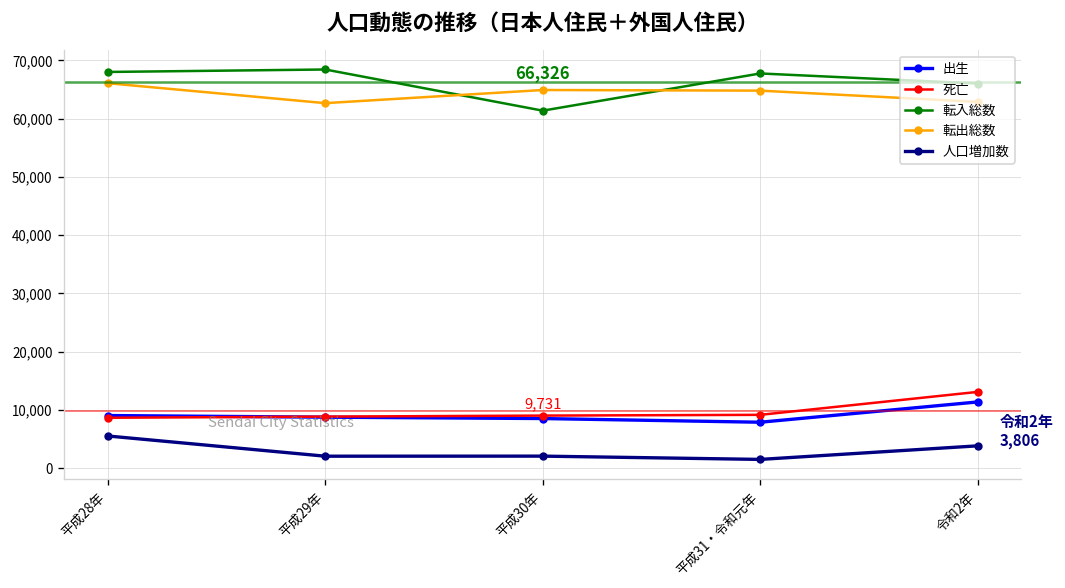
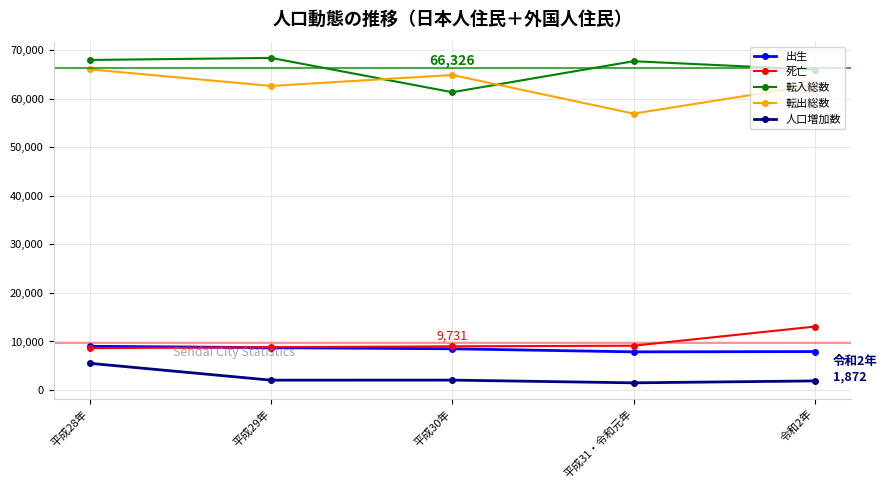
  {
    "出生": {
      "平成31・令和元年": "8,000",
-     "令和2年": "11,000"
+     "令和2年": "8,000"
    },
    "死亡": {
      "平成31・令和元年": "9,000",
      "令和2年": "13,000"
    },
    "転入総数": {
      "平成28年": "68,000",
      "平成29年": "68,000",
      "平成30年": "61,000",
      "平成31・令和元年": "68,000"
    },
    "転出総数": {
      "平成28年": "66,000",
      "平成29年": "63,000",
-     "平成31・令和元年": "65,000"
+     "平成31・令和元年": "57,000"
    },
    "人口増加数": {
-     "令和2年": "3,806"
+     "令和2年": "1,872"
    }
  }
